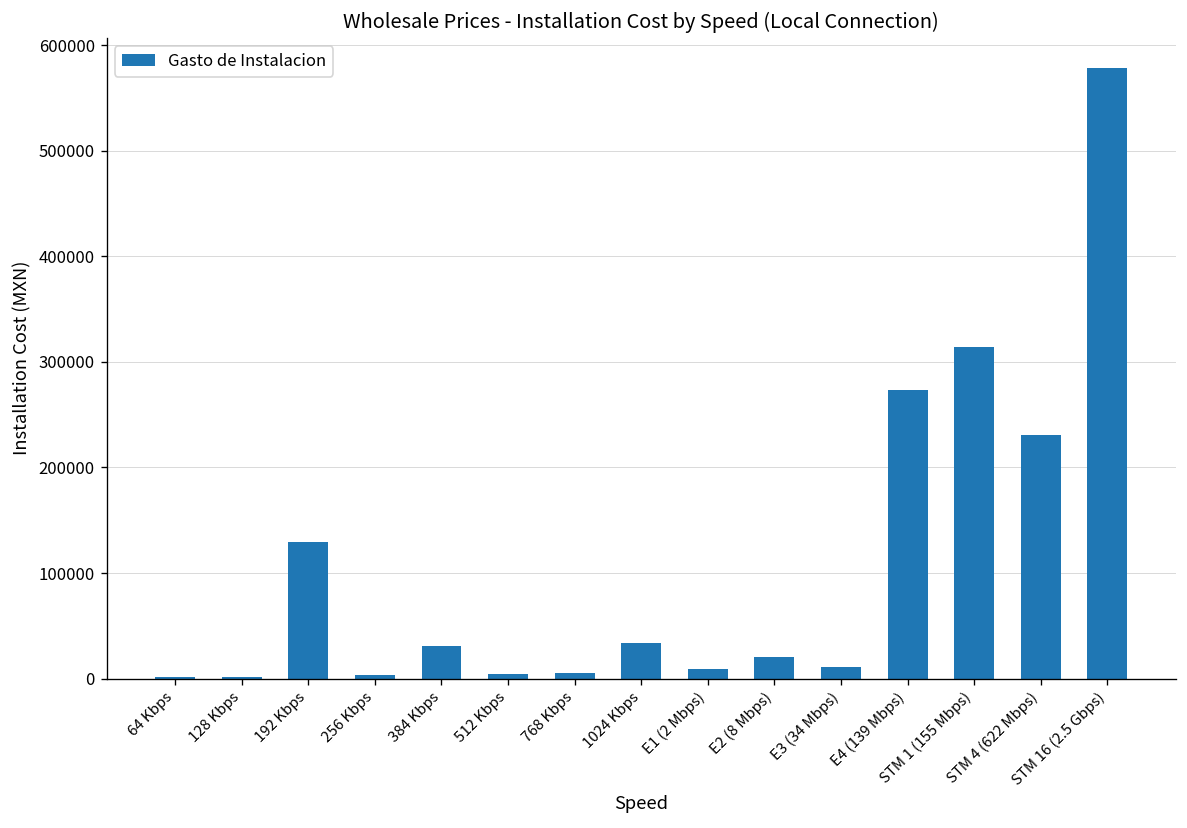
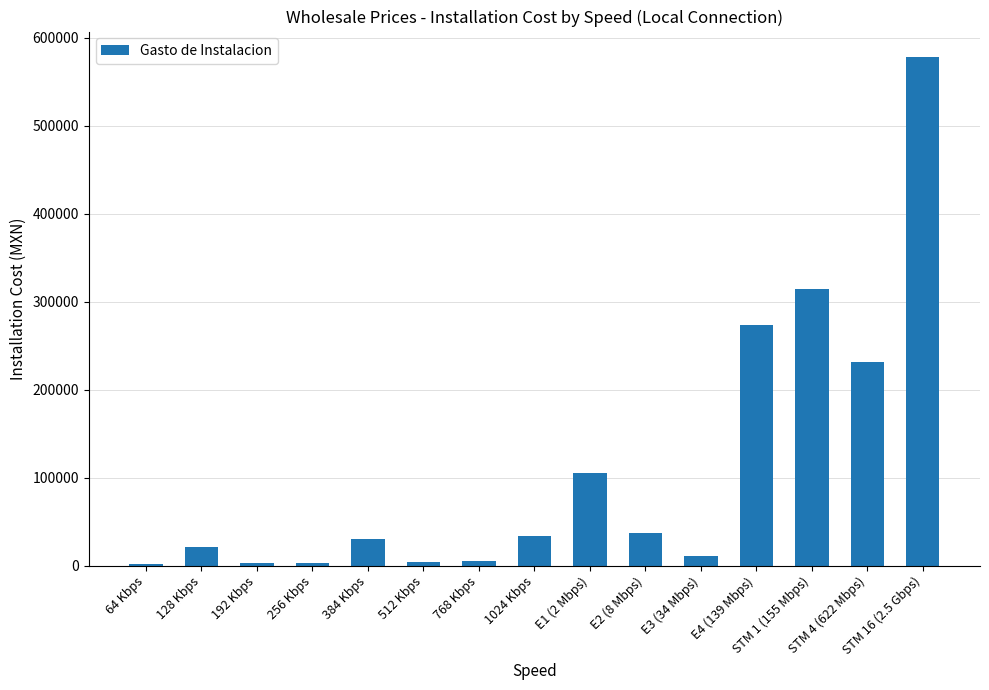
  {
-   "128 Kbps": 0,
-   "192 Kbps": 130000,
+   "128 Kbps": 20000,
+   "192 Kbps": 0,
    "256 Kbps": 0,
    "384 Kbps": 30000,
    "512 Kbps": 0,
    "768 Kbps": 10000,
    "1024 Kbps": 30000,
-   "E1 (2 Mbps)": 10000,
-   "E2 (8 Mbps)": 20000,
+   "E1 (2 Mbps)": 110000,
+   "E2 (8 Mbps)": 40000,
    "E3 (34 Mbps)": 10000,
    "E4 (139 Mbps)": 270000,
    "STM 1 (155 Mbps)": 310000,
    "STM 4 (622 Mbps)": 230000,
    "STM 16 (2.5 Gbps)": 580000
  }
